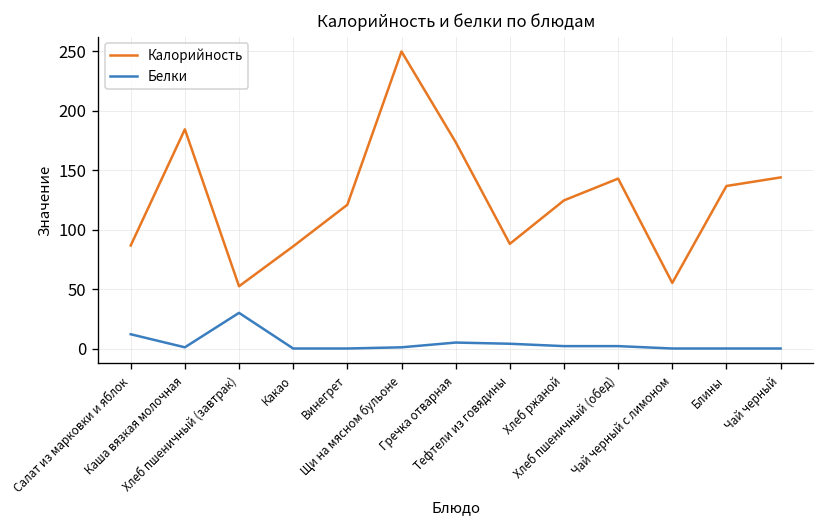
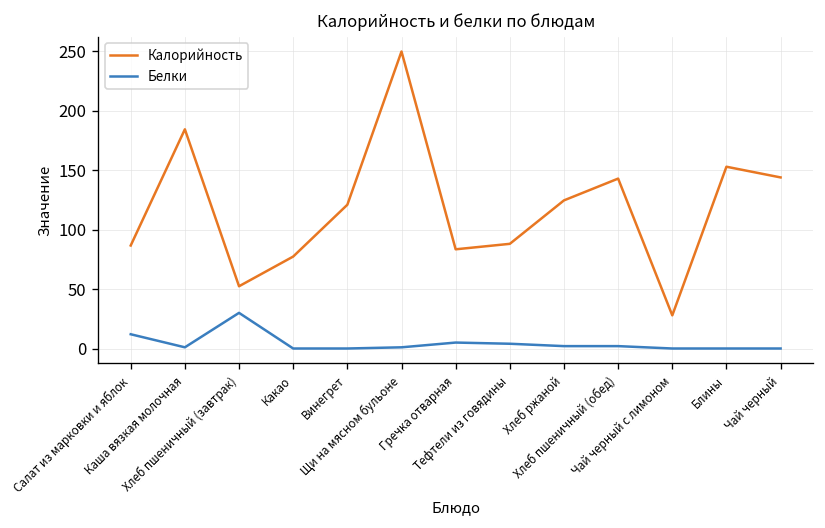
  {
    "Калорийность": {
      "Салат из марковки и яблок": 90,
      "Каша вязкая молочная": 180,
      "Хлеб пшеничный (завтрак)": 50,
-     "Какао": 90,
+     "Какао": 80,
      "Винегрет": 120,
      "Щи на мясном бульоне": 250,
-     "Гречка отварная": 170,
+     "Гречка отварная": 80,
      "Тефтели из говядины": 90,
      "Хлеб ржаной": 120,
      "Хлеб пшеничный (обед)": 140,
-     "Чай черный с лимоном": 60,
-     "Блины": 140,
+     "Чай черный с лимоном": 30,
+     "Блины": 150,
      "Чай черный": 140
    },
    "Белки": {
      "Салат из марковки и яблок": 10,
      "Каша вязкая молочная": 0,
      "Хлеб пшеничный (завтрак)": 30,
      "Какао": 0,
      "Винегрет": 0,
      "Щи на мясном бульоне": 0,
      "Гречка отварная": 10,
      "Тефтели из говядины": 0,
      "Хлеб ржаной": 0,
      "Хлеб пшеничный (обед)": 0,
      "Чай черный с лимоном": 0,
      "Блины": 0,
      "Чай черный": 0
    }
  }
